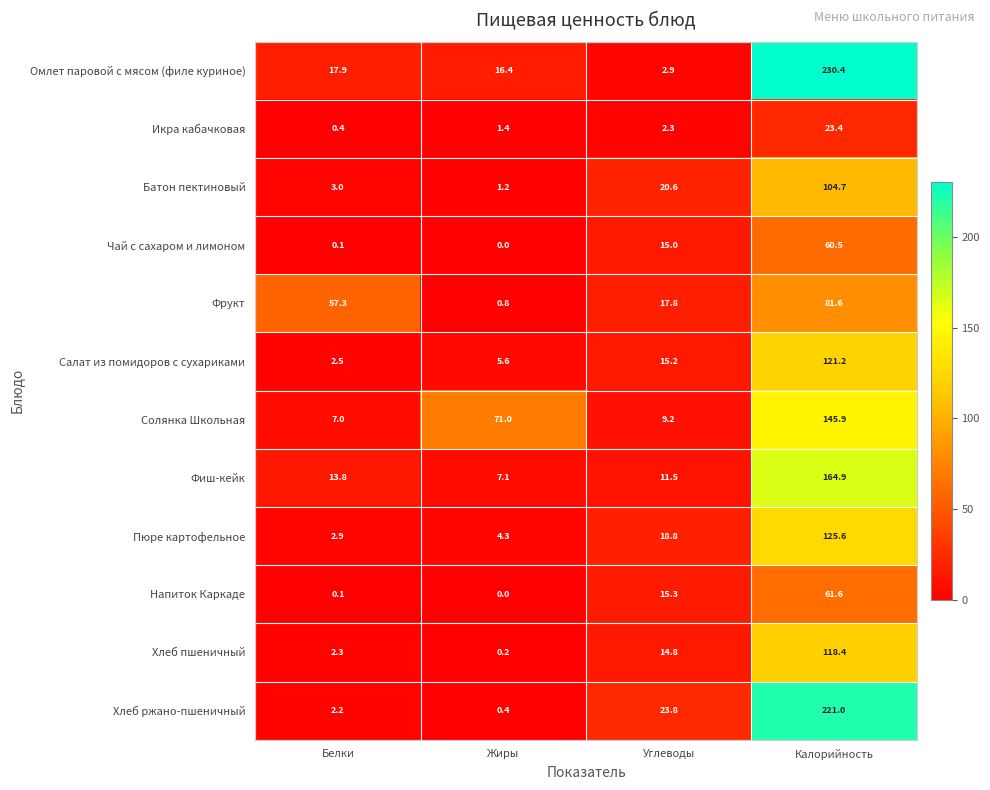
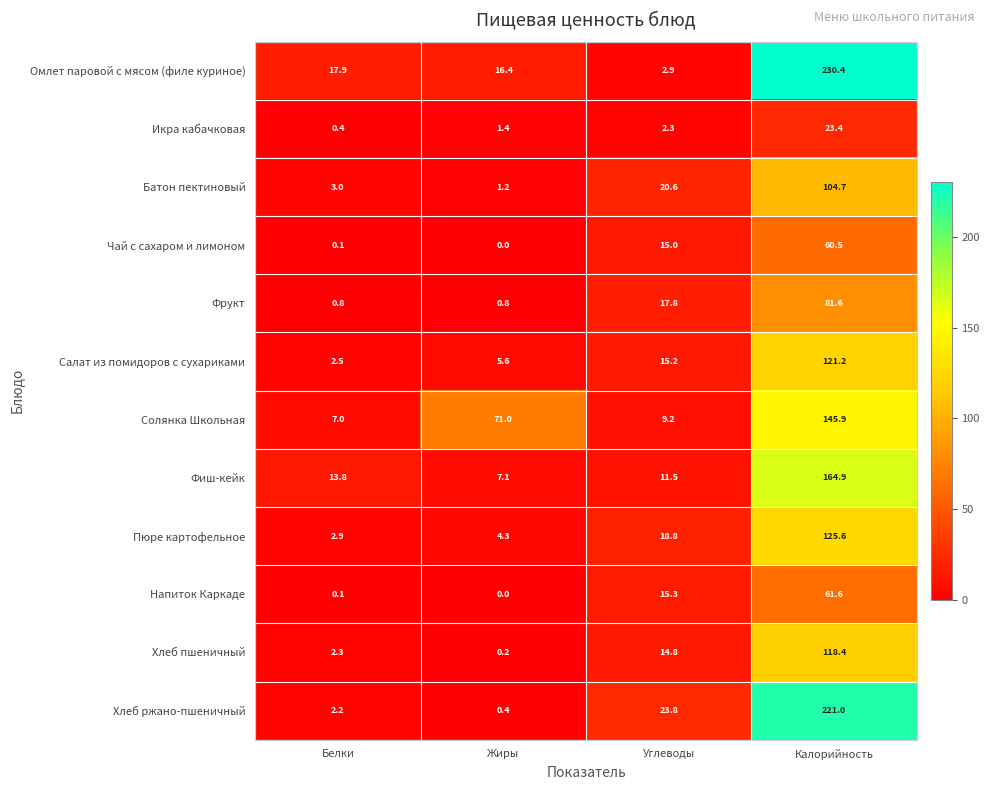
  {
    "Омлет паровой с мясом (филе куриное)": {
      "Белки": 17.9,
      "Жиры": 16.4,
      "Углеводы": 2.9,
      "Калорийность": 230.4
    },
    "Икра кабачковая": {
      "Белки": 0.4,
      "Жиры": 1.4,
      "Углеводы": 2.3,
      "Калорийность": 23.4
    },
    "Батон пектиновый": {
      "Белки": 3.0,
      "Жиры": 1.2,
      "Углеводы": 20.6,
      "Калорийность": 104.7
    },
    "Чай с сахаром и лимоном": {
      "Белки": 0.1,
      "Жиры": 0.0,
      "Углеводы": 15.0,
      "Калорийность": 60.5
    },
    "Фрукт": {
-     "Белки": 57.3,
+     "Белки": 0.8,
      "Жиры": 0.8,
      "Углеводы": 17.8,
      "Калорийность": 81.6
    },
    "Салат из помидоров с сухариками": {
      "Белки": 2.5,
      "Жиры": 5.6,
      "Углеводы": 15.2,
      "Калорийность": 121.2
    },
    "Солянка Школьная": {
      "Белки": 7.0,
      "Жиры": 71.0,
      "Углеводы": 9.2,
      "Калорийность": 145.9
    },
    "Фиш-кейк": {
      "Белки": 13.8,
      "Жиры": 7.1,
      "Углеводы": 11.5,
      "Калорийность": 164.9
    },
    "Пюре картофельное": {
      "Белки": 2.9,
      "Жиры": 4.3,
      "Углеводы": 18.8,
      "Калорийность": 125.6
    },
    "Напиток Каркаде": {
      "Белки": 0.1,
      "Жиры": 0.0,
      "Углеводы": 15.3,
      "Калорийность": 61.6
    },
    "Хлеб пшеничный": {
      "Белки": 2.3,
      "Жиры": 0.2,
      "Углеводы": 14.8,
      "Калорийность": 118.4
    },
    "Хлеб ржано-пшеничный": {
      "Белки": 2.2,
      "Жиры": 0.4,
      "Углеводы": 23.8,
      "Калорийность": 221.0
    }
  }
